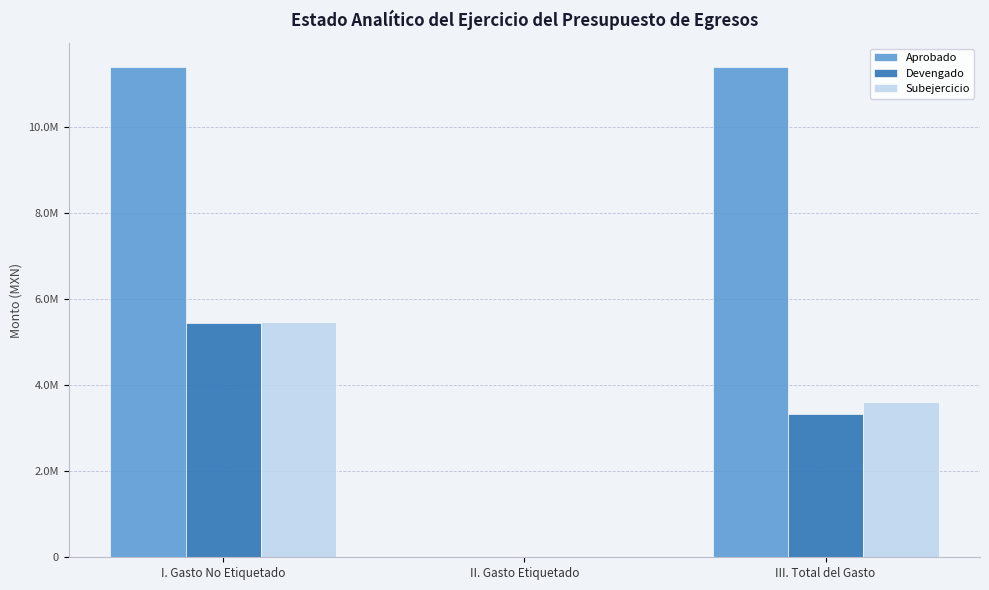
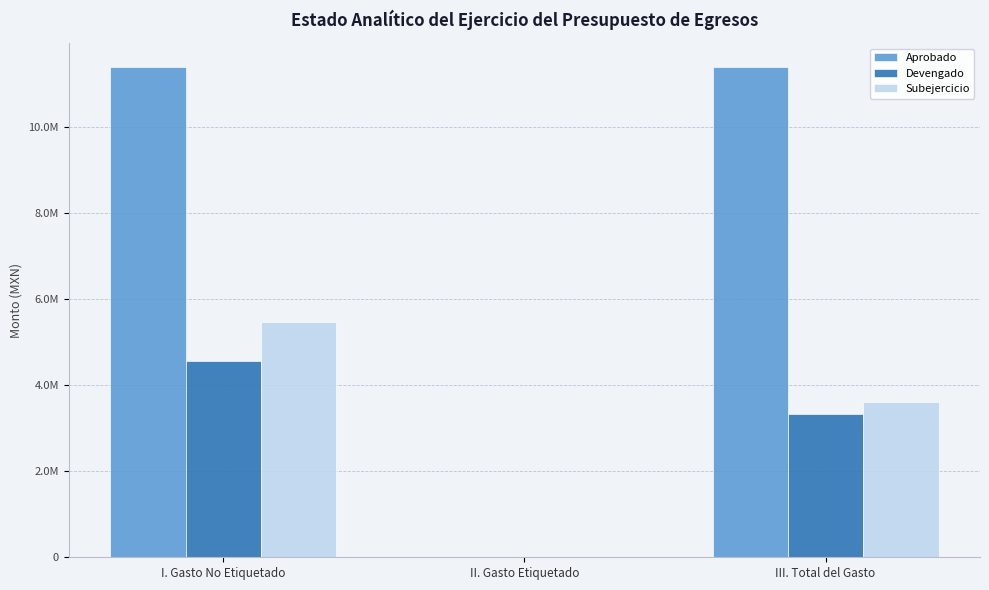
  {
    "Aprobado": {
      "I. Gasto No Etiquetado": 11400000,
      "II. Gasto Etiquetado": 0,
      "III. Total del Gasto": 11400000
    },
    "Devengado": {
-     "I. Gasto No Etiquetado": 5400000,
+     "I. Gasto No Etiquetado": 4600000,
      "II. Gasto Etiquetado": 0,
      "III. Total del Gasto": 3300000
    },
    "Subejercicio": {
      "I. Gasto No Etiquetado": 5500000,
      "II. Gasto Etiquetado": 0,
      "III. Total del Gasto": 3600000
    }
  }
